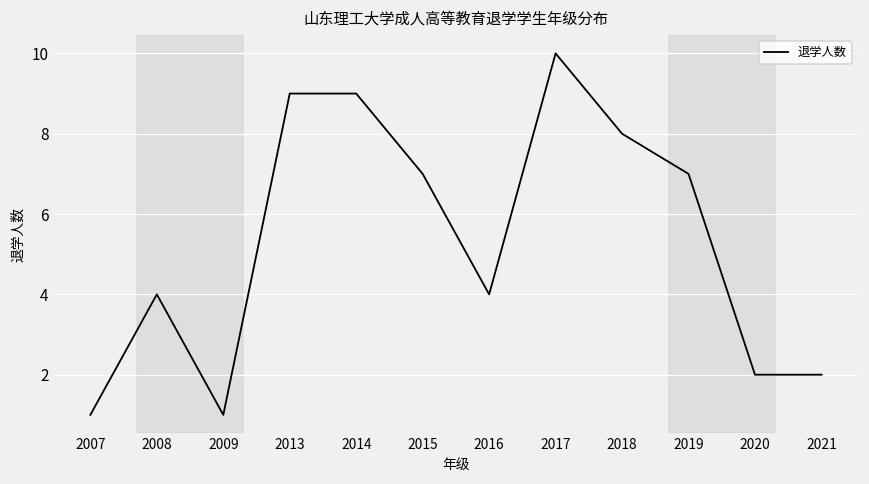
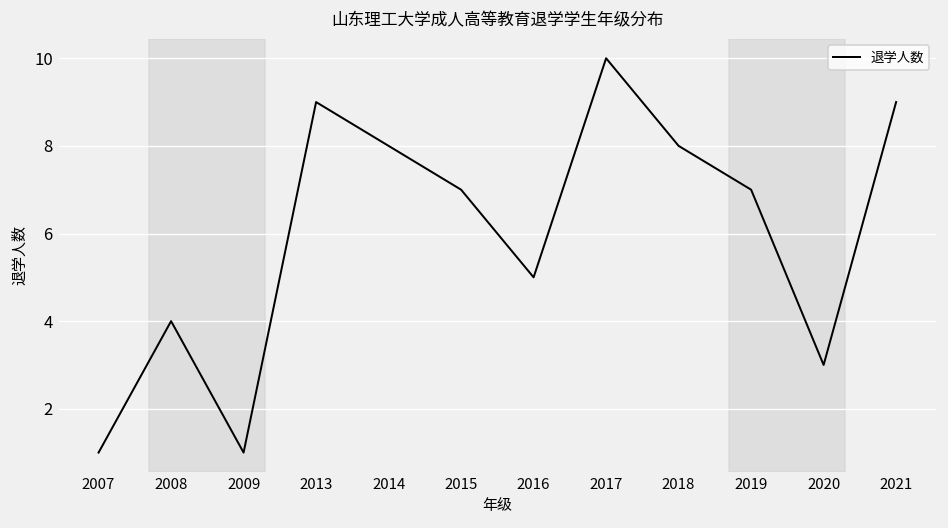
  {
    "2007": 1,
    "2008": 4,
    "2009": 1,
    "2013": 9,
-   "2014": 9,
+   "2014": 8,
    "2015": 7,
-   "2016": 4,
+   "2016": 5,
    "2017": 10,
    "2018": 8,
    "2019": 7,
-   "2020": 2,
-   "2021": 2
+   "2020": 3,
+   "2021": 9
  }
